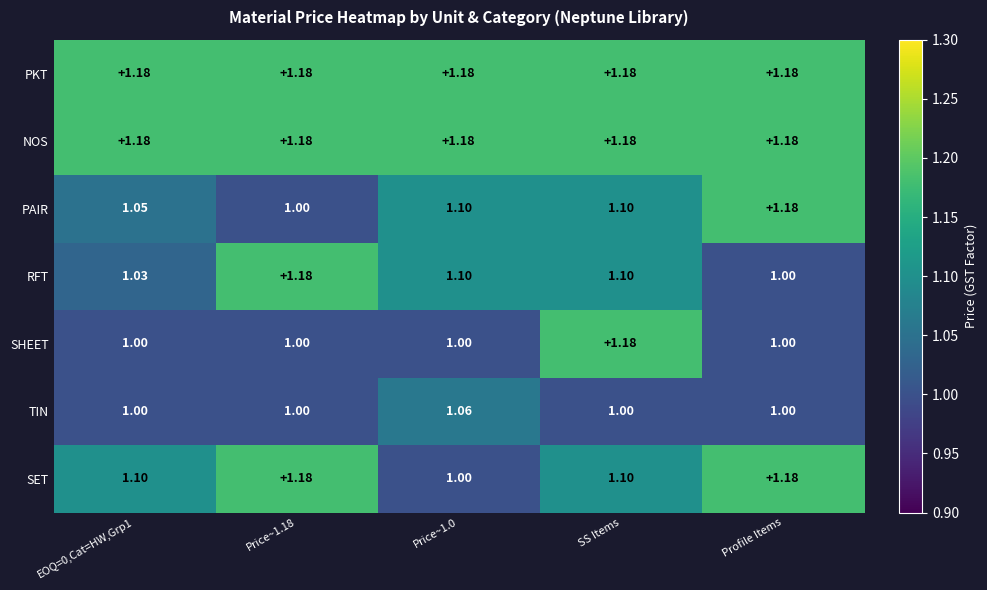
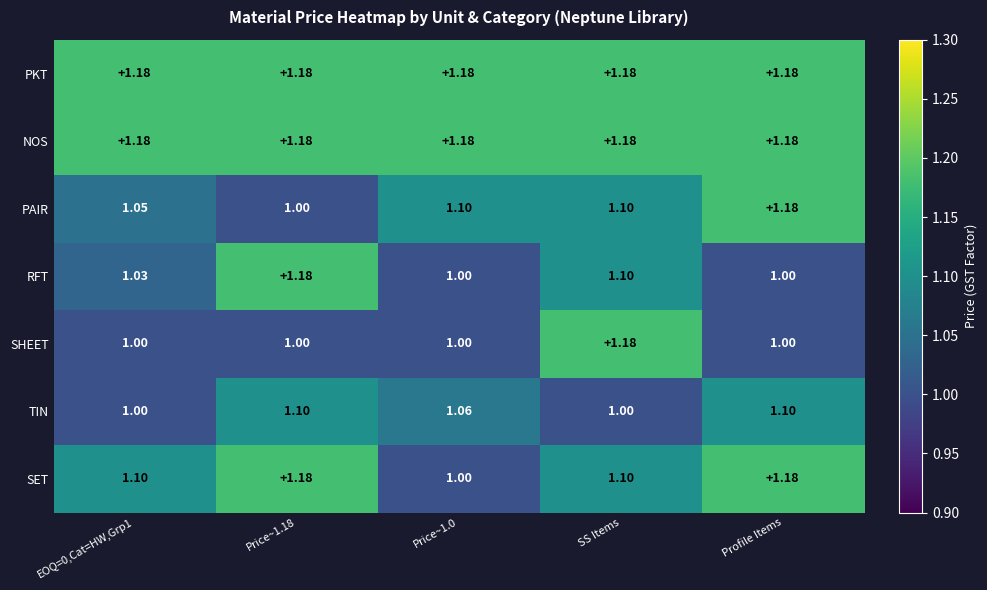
  {
    "PKT": {
      "EOQ=0,Cat=HW,Grp1": "+1.18",
      "Price~1.18": "+1.18",
      "Price~1.0": "+1.18",
      "SS Items": "+1.18",
      "Profile Items": "+1.18"
    },
    "NOS": {
      "EOQ=0,Cat=HW,Grp1": "+1.18",
      "Price~1.18": "+1.18",
      "Price~1.0": "+1.18",
      "SS Items": "+1.18",
      "Profile Items": "+1.18"
    },
    "PAIR": {
      "EOQ=0,Cat=HW,Grp1": "1.05",
      "Price~1.18": "1.00",
      "Price~1.0": "1.10",
      "SS Items": "1.10",
      "Profile Items": "+1.18"
    },
    "RFT": {
      "EOQ=0,Cat=HW,Grp1": "1.03",
      "Price~1.18": "+1.18",
-     "Price~1.0": "1.10",
+     "Price~1.0": "1.00",
      "SS Items": "1.10",
      "Profile Items": "1.00"
    },
    "SHEET": {
      "EOQ=0,Cat=HW,Grp1": "1.00",
      "Price~1.18": "1.00",
      "Price~1.0": "1.00",
      "SS Items": "+1.18",
      "Profile Items": "1.00"
    },
    "TIN": {
      "EOQ=0,Cat=HW,Grp1": "1.00",
-     "Price~1.18": "1.00",
+     "Price~1.18": "1.10",
      "Price~1.0": "1.06",
      "SS Items": "1.00",
-     "Profile Items": "1.00"
+     "Profile Items": "1.10"
    },
    "SET": {
      "EOQ=0,Cat=HW,Grp1": "1.10",
      "Price~1.18": "+1.18",
      "Price~1.0": "1.00",
      "SS Items": "1.10",
      "Profile Items": "+1.18"
    }
  }
